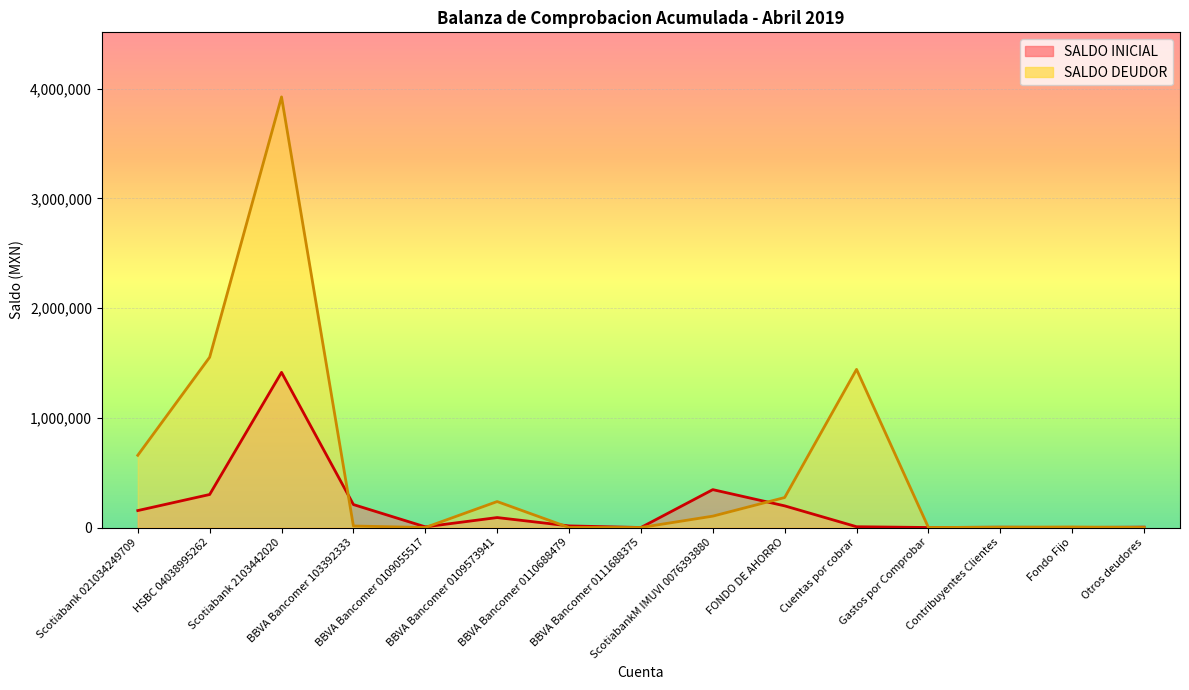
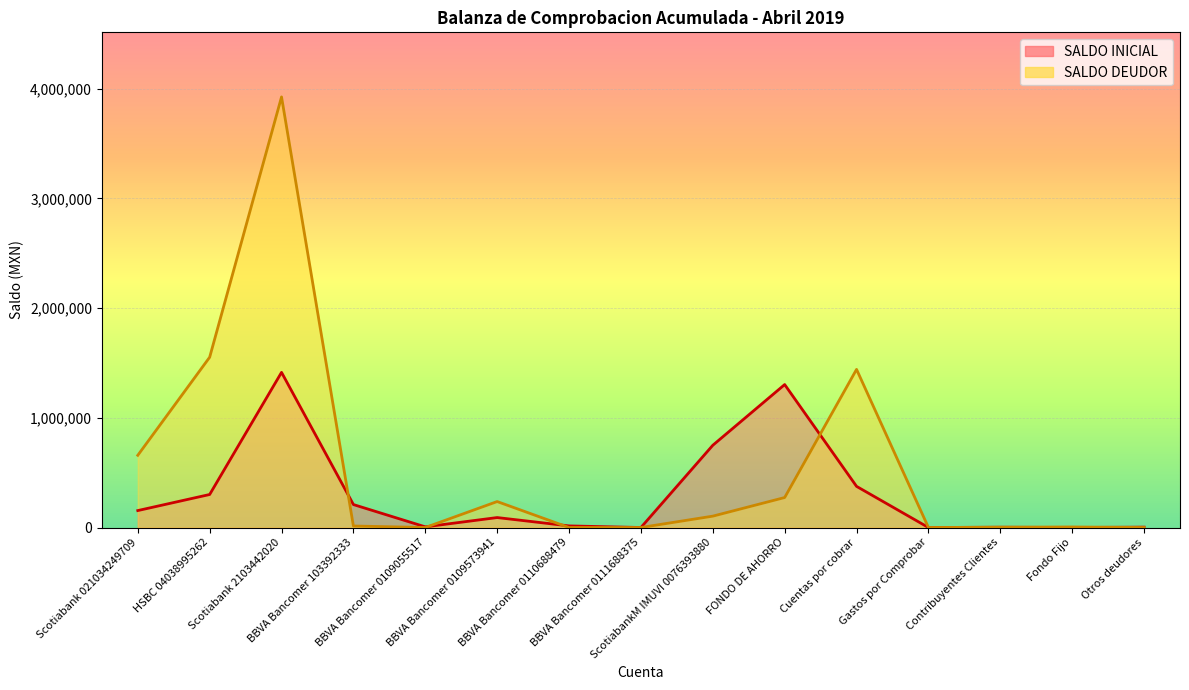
  {
    "SALDO INICIAL": {
      "Scotiabank 021034249709": "150,000",
      "HSBC 04038995262": "300,000",
      "Scotiabank 2103442020": "1,410,000",
      "BBVA Bancomer 103392333": "210,000",
      "BBVA Bancomer 0109573941": "90,000",
-     "ScotiabankM IMUVI 0076393880": "350,000",
-     "FONDO DE AHORRO": "200,000",
-     "Cuentas por cobrar": "10,000"
+     "ScotiabankM IMUVI 0076393880": "750,000",
+     "FONDO DE AHORRO": "1,300,000",
+     "Cuentas por cobrar": "380,000"
    },
    "SALDO DEUDOR": {
      "Scotiabank 021034249709": "660,000",
      "HSBC 04038995262": "1,550,000",
      "Scotiabank 2103442020": "3,930,000",
      "BBVA Bancomer 103392333": "10,000",
      "BBVA Bancomer 0109573941": "240,000",
      "ScotiabankM IMUVI 0076393880": "100,000",
      "FONDO DE AHORRO": "270,000",
      "Cuentas por cobrar": "1,440,000"
    }
  }
